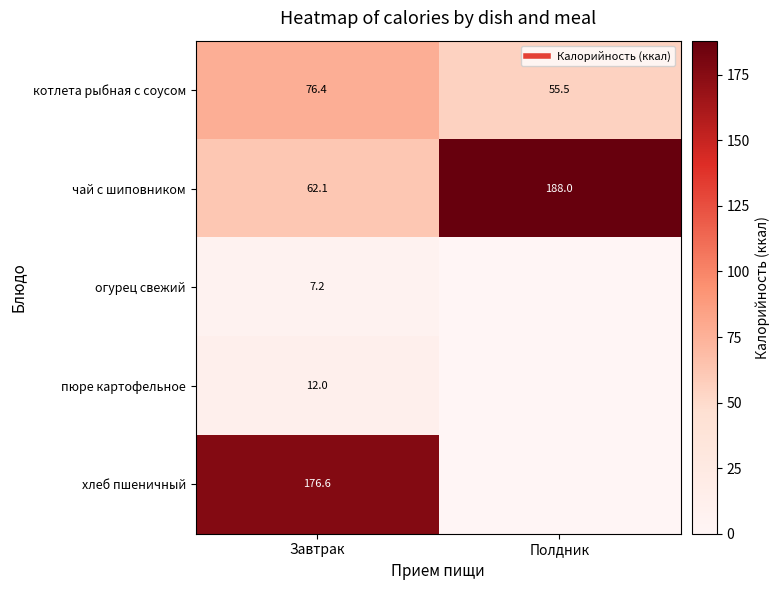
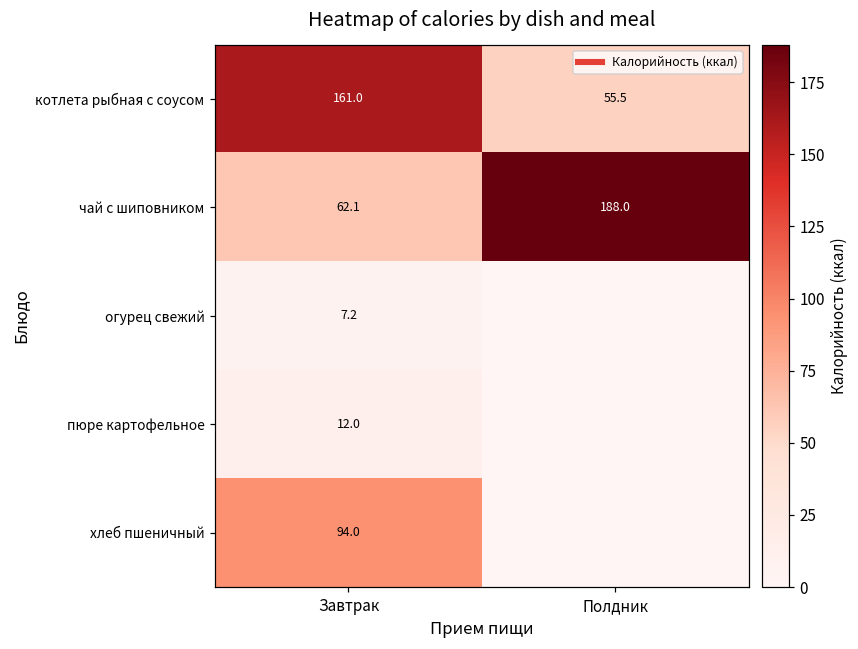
  {
    "котлета рыбная с соусом": {
-     "Завтрак": 76.4,
+     "Завтрак": 161.0,
      "Полдник": 55.5
    },
    "чай с шиповником": {
      "Завтрак": 62.1,
      "Полдник": 188.0
    },
    "огурец свежий": {
      "Завтрак": 7.2
    },
    "пюре картофельное": {
      "Завтрак": 12.0
    },
    "хлеб пшеничный": {
-     "Завтрак": 176.6
+     "Завтрак": 94.0
    }
  }
